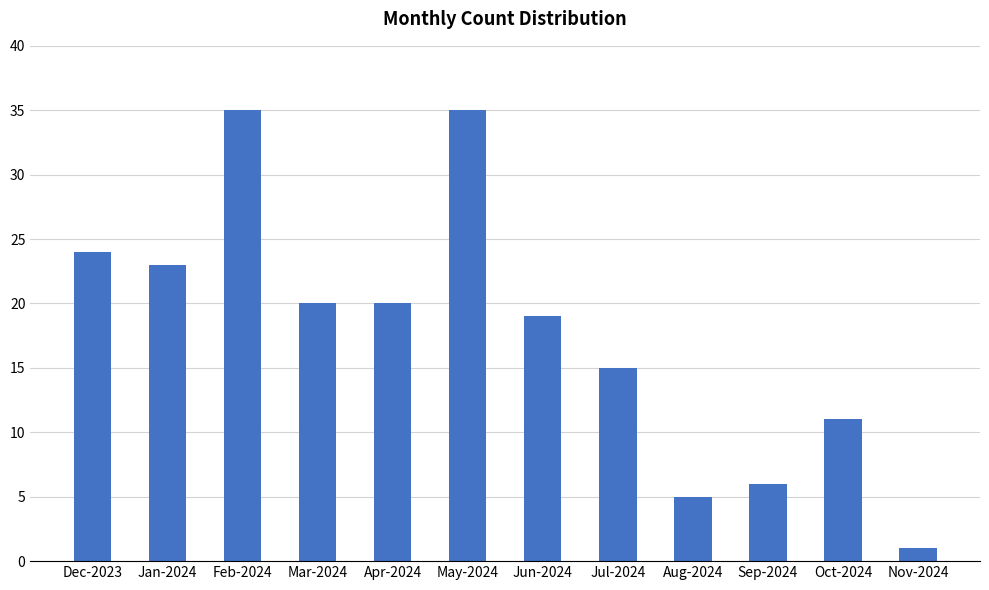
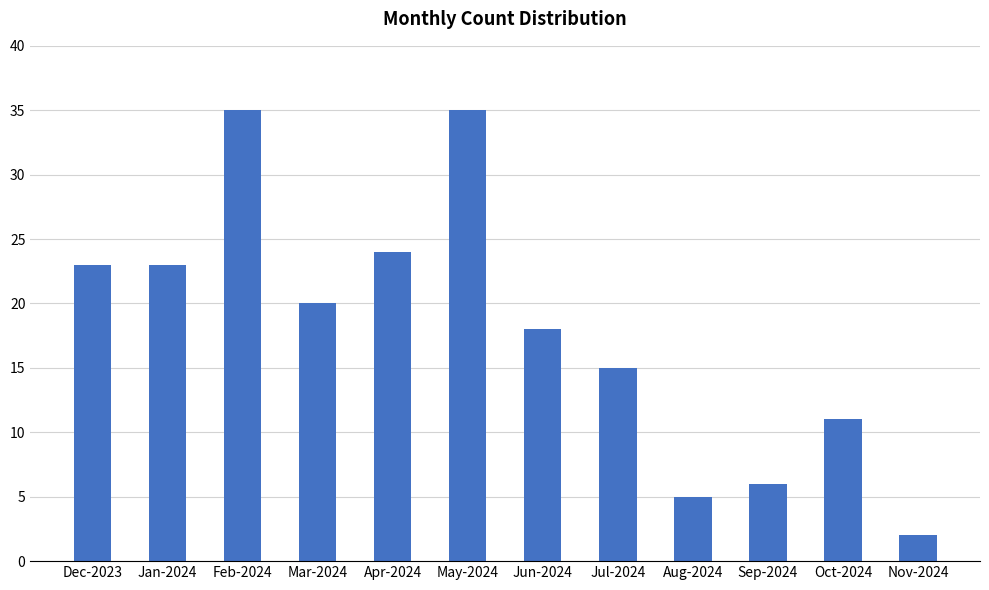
  {
-   "Dec-2023": 24,
+   "Dec-2023": 23,
    "Jan-2024": 23,
    "Feb-2024": 35,
    "Mar-2024": 20,
-   "Apr-2024": 20,
+   "Apr-2024": 24,
    "May-2024": 35,
-   "Jun-2024": 19,
+   "Jun-2024": 18,
    "Jul-2024": 15,
    "Aug-2024": 5,
    "Sep-2024": 6,
    "Oct-2024": 11,
-   "Nov-2024": 1
+   "Nov-2024": 2
  }
